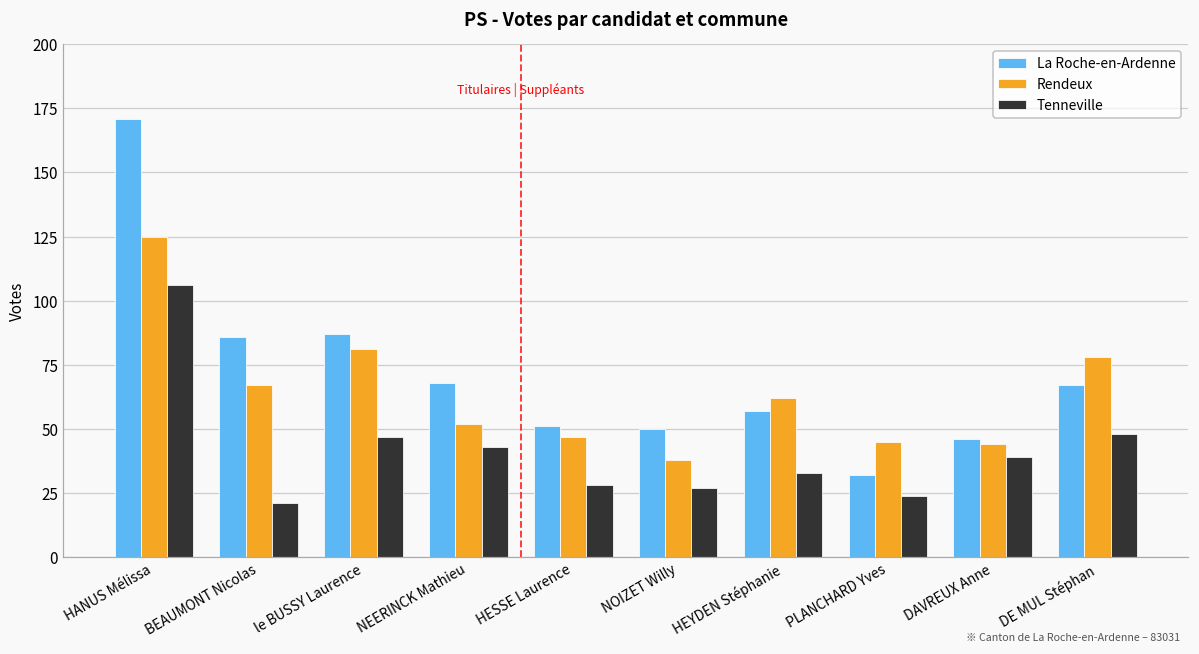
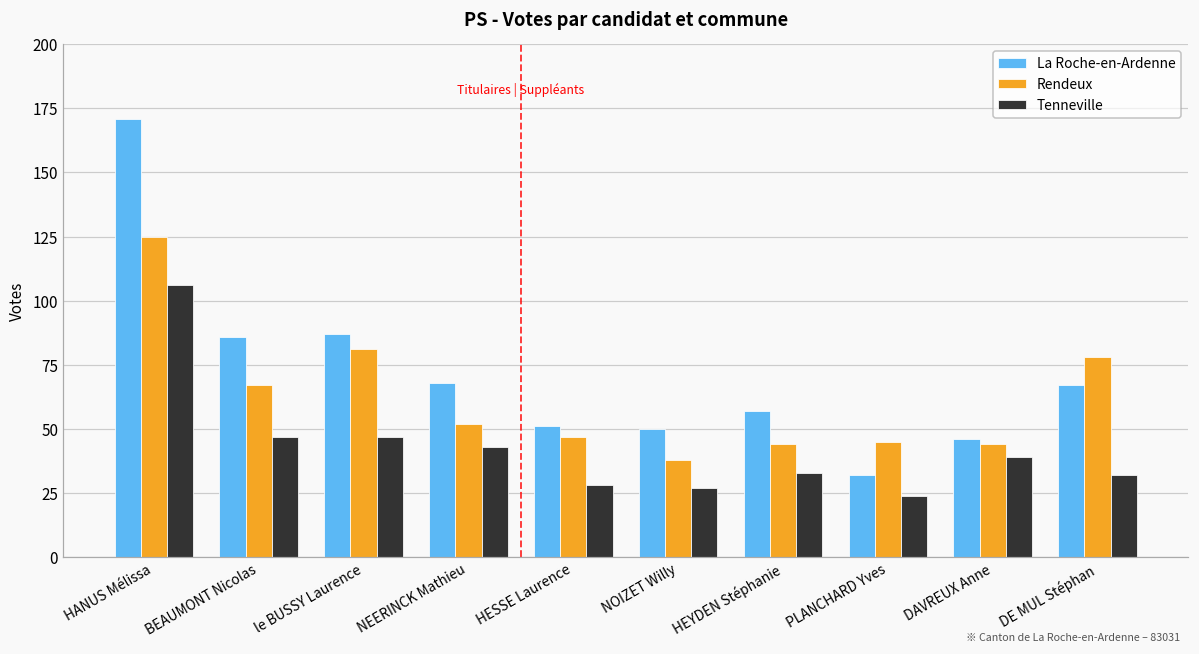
  {
    "La Roche-en-Ardenne": {
      "HANUS Mélissa": 171,
      "BEAUMONT Nicolas": 86,
      "le BUSSY Laurence": 87,
      "NEERINCK Mathieu": 68,
      "HESSE Laurence": 51,
      "NOIZET Willy": 50,
      "HEYDEN Stéphanie": 57,
      "PLANCHARD Yves": 32,
      "DAVREUX Anne": 46,
      "DE MUL Stéphan": 67
    },
    "Rendeux": {
      "HANUS Mélissa": 125,
      "BEAUMONT Nicolas": 67,
      "le BUSSY Laurence": 81,
      "NEERINCK Mathieu": 52,
      "HESSE Laurence": 47,
      "NOIZET Willy": 38,
-     "HEYDEN Stéphanie": 62,
+     "HEYDEN Stéphanie": 44,
      "PLANCHARD Yves": 45,
      "DAVREUX Anne": 44,
      "DE MUL Stéphan": 78
    },
    "Tenneville": {
      "HANUS Mélissa": 106,
-     "BEAUMONT Nicolas": 21,
+     "BEAUMONT Nicolas": 47,
      "le BUSSY Laurence": 47,
      "NEERINCK Mathieu": 43,
      "HESSE Laurence": 28,
      "NOIZET Willy": 27,
      "HEYDEN Stéphanie": 33,
      "PLANCHARD Yves": 24,
      "DAVREUX Anne": 39,
-     "DE MUL Stéphan": 48
+     "DE MUL Stéphan": 32
    }
  }
